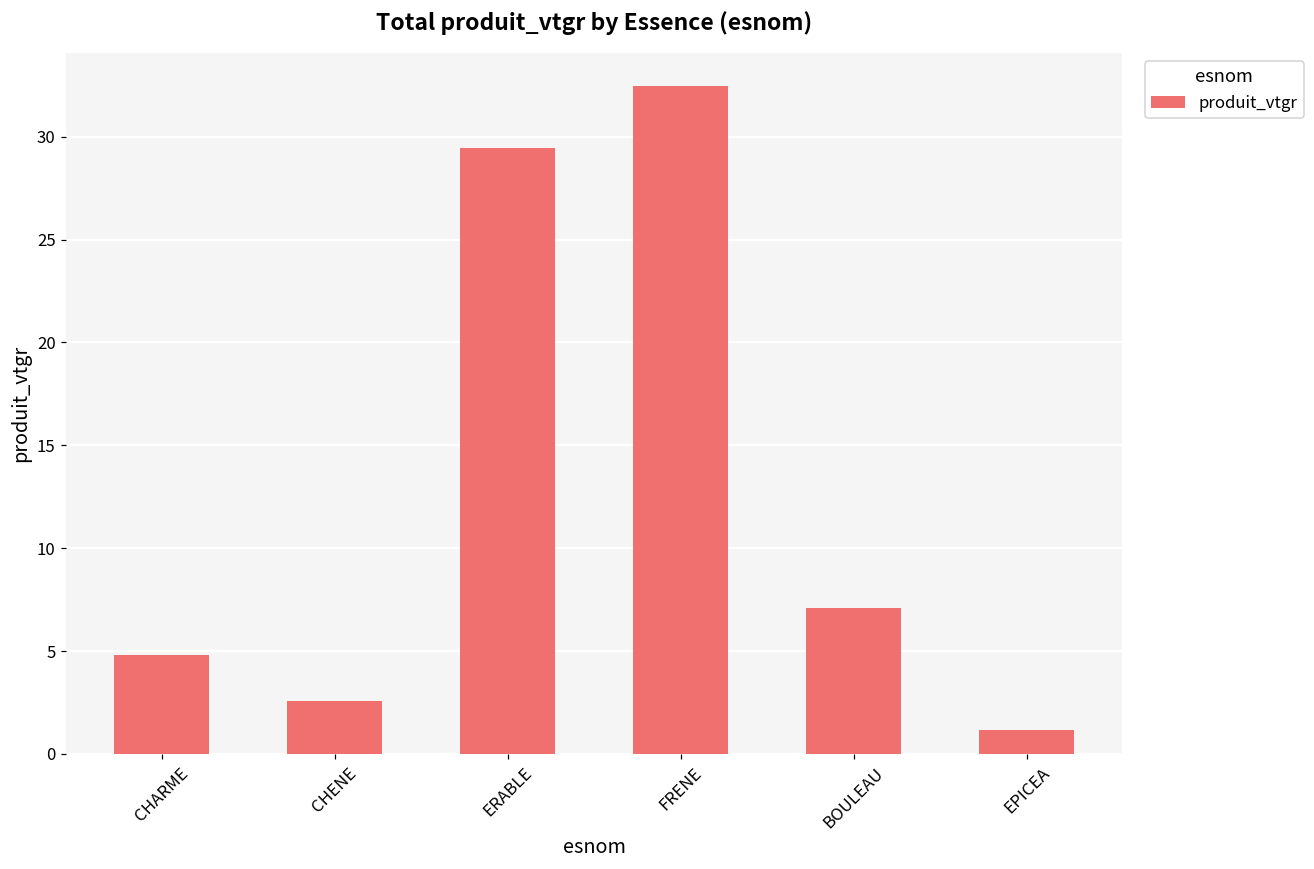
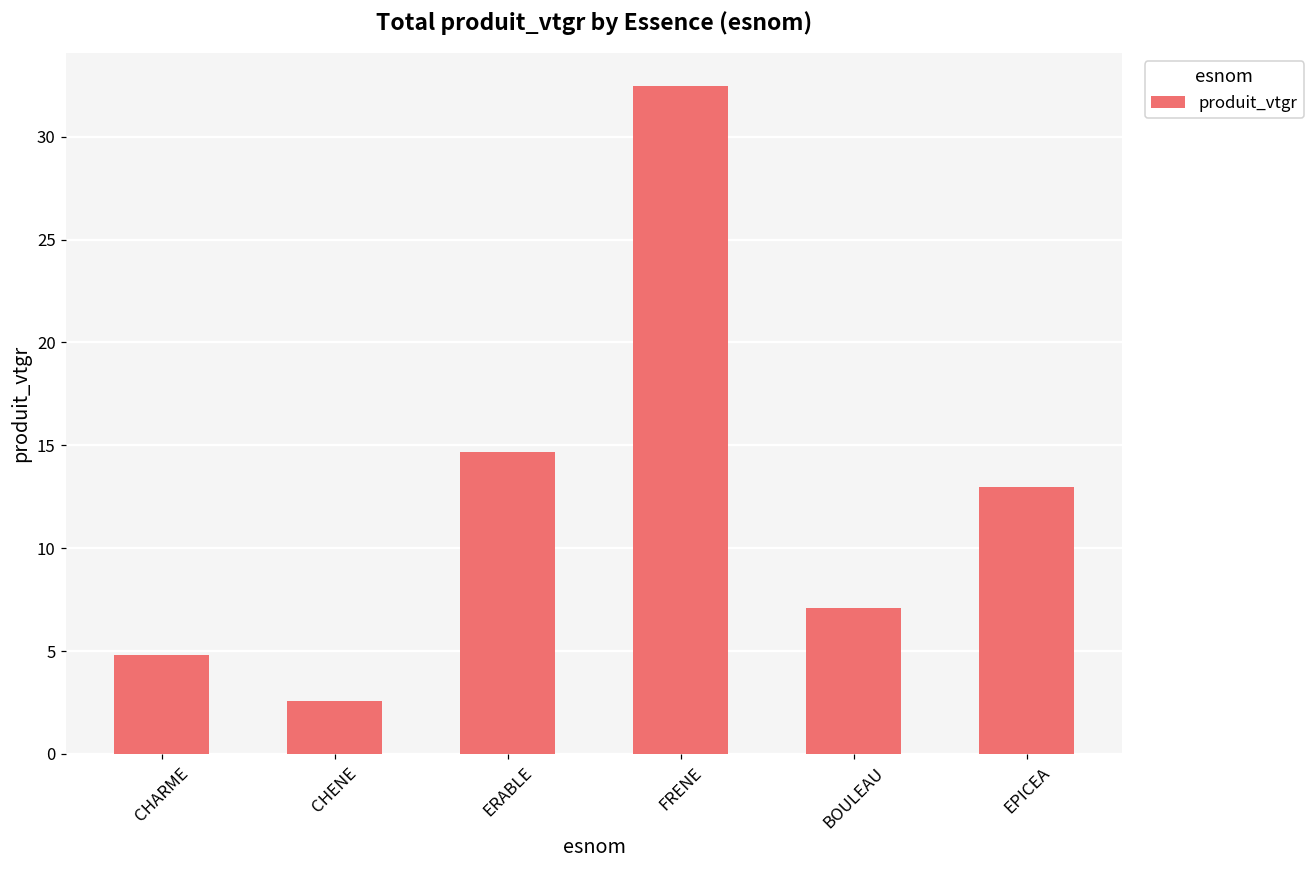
  {
    "CHARME": 4.8,
    "CHENE": 2.6,
-   "ERABLE": 29.4,
+   "ERABLE": 14.7,
    "FRENE": 32.4,
    "BOULEAU": 7.1,
-   "EPICEA": 1.2
+   "EPICEA": 13.0
  }
